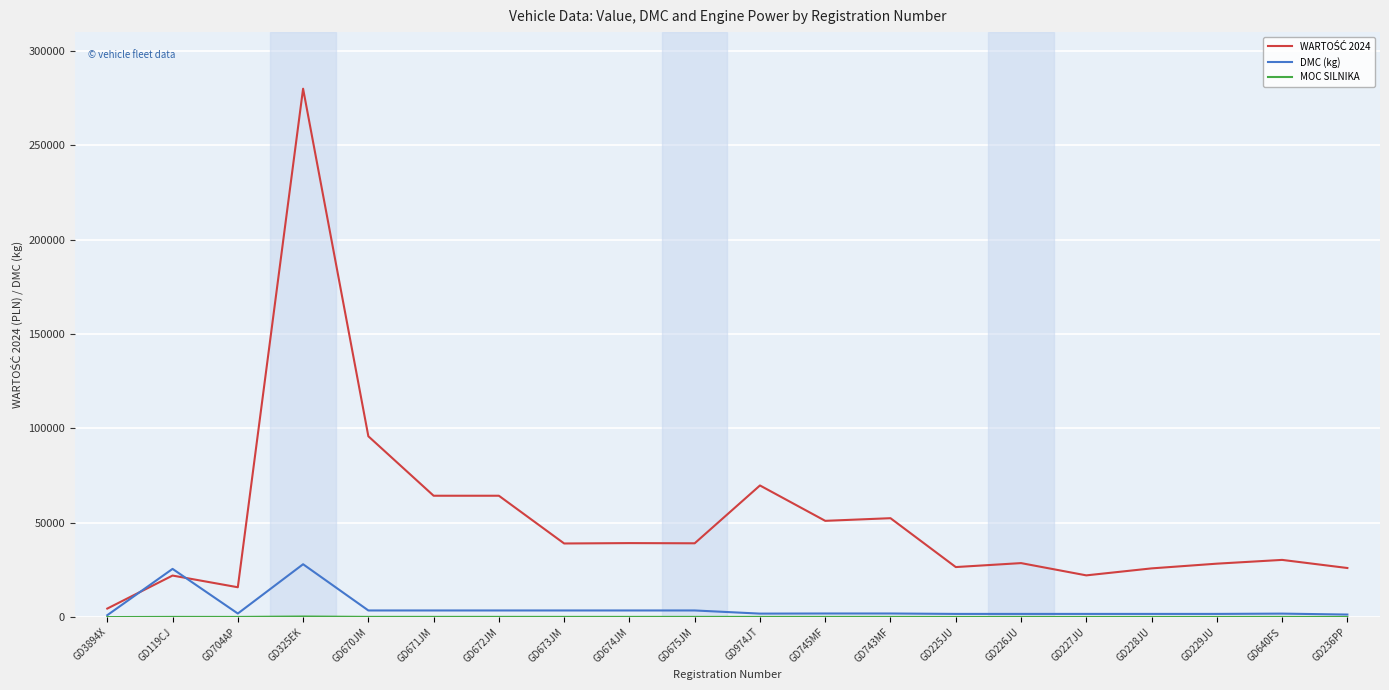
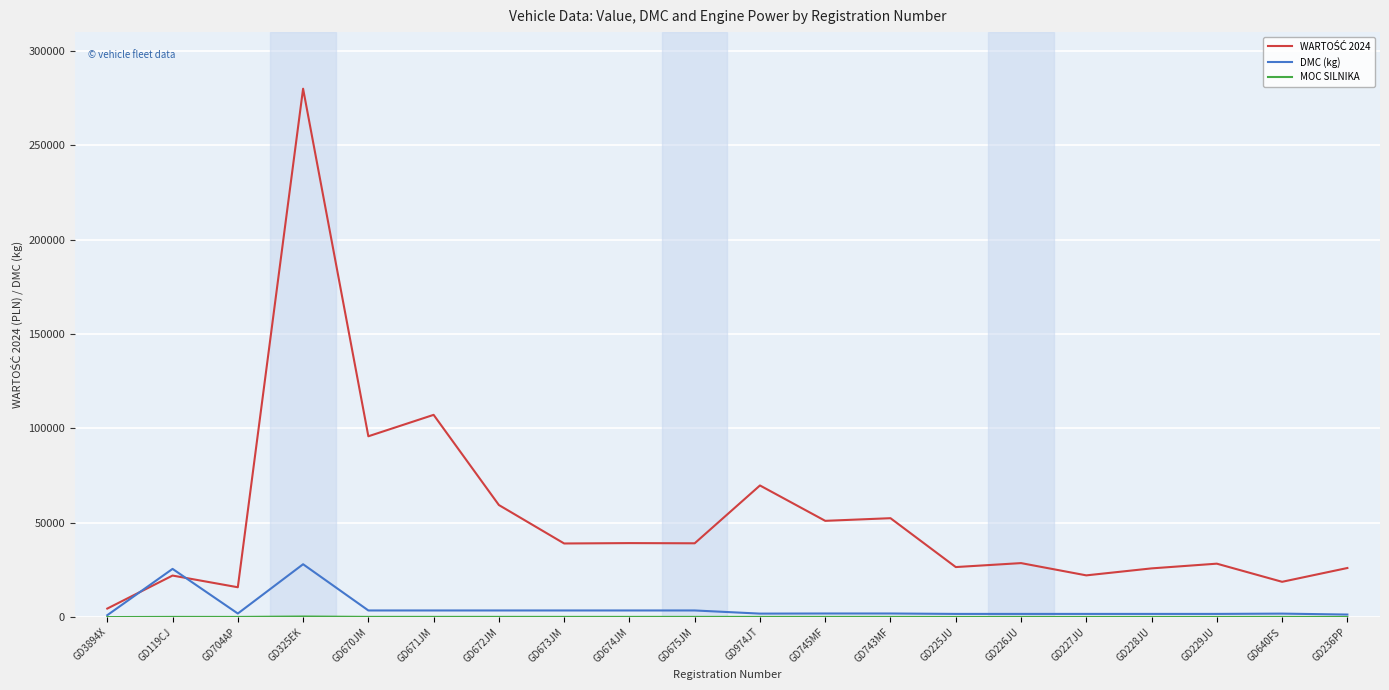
  {
    "WARTOŚĆ 2024": {
      "GD3894X": 5000,
      "GD119CJ": 22000,
      "GD704AP": 16000,
      "GD325EK": 280000,
      "GD670JM": 96000,
-     "GD671JM": 64000,
-     "GD672JM": 64000,
+     "GD671JM": 107000,
+     "GD672JM": 59000,
      "GD673JM": 39000,
      "GD674JM": 39000,
      "GD675JM": 39000,
      "GD974JT": 70000,
      "GD745MF": 51000,
      "GD743MF": 52000,
      "GD225JU": 27000,
      "GD226JU": 29000,
      "GD227JU": 22000,
      "GD228JU": 26000,
      "GD229JU": 28000,
-     "GD640FS": 30000,
+     "GD640FS": 19000,
      "GD236PP": 26000
    },
    "DMC (kg)": {
      "GD119CJ": 26000,
      "GD704AP": 2000,
      "GD325EK": 28000,
      "GD670JM": 4000,
      "GD671JM": 4000,
      "GD672JM": 4000,
      "GD673JM": 4000,
      "GD674JM": 4000,
      "GD675JM": 4000,
      "GD974JT": 2000,
      "GD745MF": 2000,
      "GD743MF": 2000,
      "GD225JU": 2000,
      "GD226JU": 2000,
      "GD227JU": 2000,
      "GD228JU": 2000,
      "GD229JU": 2000,
      "GD640FS": 2000
    },
    "MOC SILNIKA": {
      "GD119CJ": 0,
      "GD704AP": 0,
      "GD325EK": 0,
      "GD670JM": 0,
      "GD671JM": 0,
      "GD672JM": 0,
      "GD673JM": 0,
      "GD674JM": 0,
      "GD675JM": 0,
      "GD974JT": 0,
      "GD745MF": 0,
      "GD743MF": 0,
      "GD225JU": 0,
      "GD226JU": 0,
      "GD227JU": 0,
      "GD228JU": 0,
      "GD229JU": 0,
      "GD640FS": 0
    }
  }
